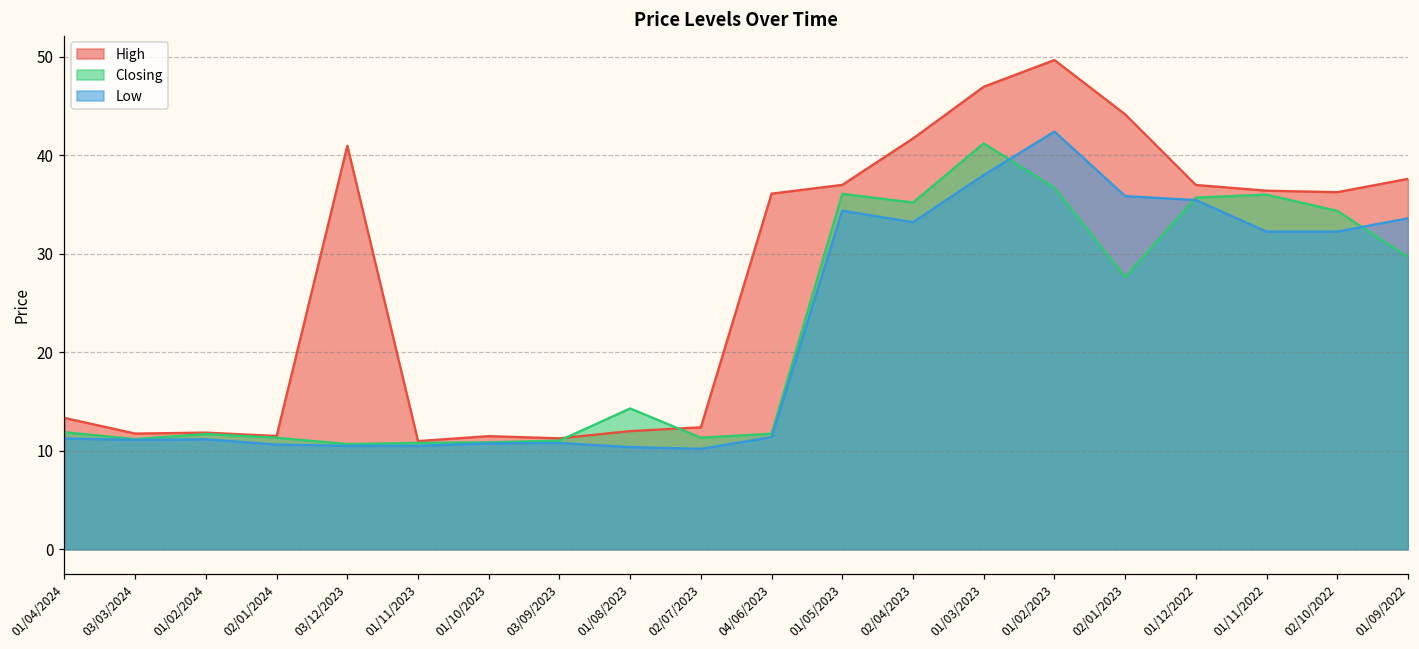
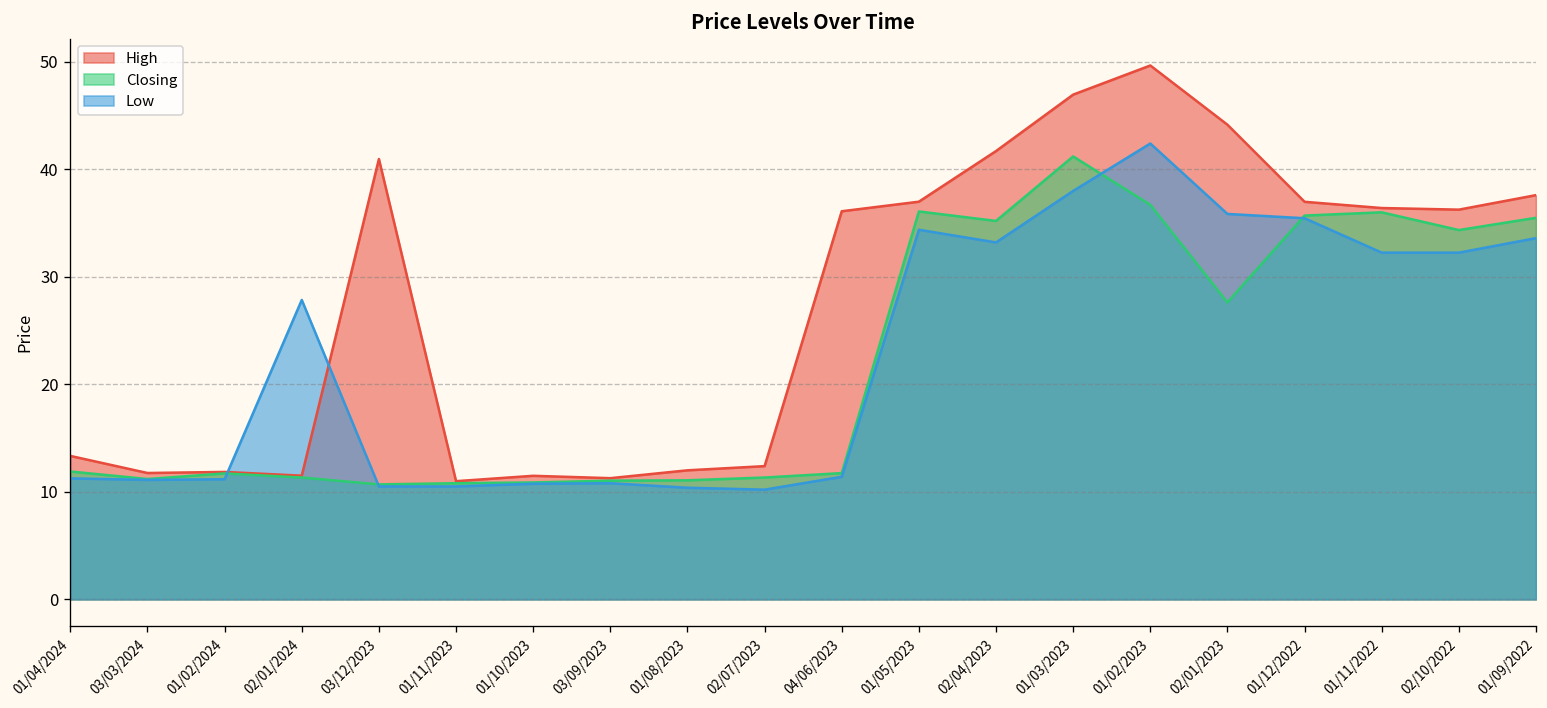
  {
    "High": {
      "01/04/2024": 13,
      "03/03/2024": 12,
      "03/12/2023": 41,
      "01/10/2023": 11,
      "01/08/2023": 12,
      "02/07/2023": 12,
      "04/06/2023": 36,
      "01/05/2023": 37,
      "02/04/2023": 42,
      "01/03/2023": 47,
      "01/02/2023": 50,
      "02/01/2023": 44,
      "01/12/2022": 37,
      "01/11/2022": 36,
      "02/10/2022": 36,
      "01/09/2022": 38
    },
    "Closing": {
      "01/04/2024": 12,
-     "01/08/2023": 14,
+     "01/08/2023": 11,
      "02/07/2023": 11,
      "04/06/2023": 12,
      "01/05/2023": 36,
      "02/04/2023": 35,
      "01/03/2023": 41,
      "01/02/2023": 37,
      "02/01/2023": 28,
      "01/11/2022": 36,
      "02/10/2022": 34,
-     "01/09/2022": 30
+     "01/09/2022": 35
    },
    "Low": {
      "01/04/2024": 11,
      "01/02/2024": 11,
-     "02/01/2024": 11,
+     "02/01/2024": 28,
      "01/11/2023": 11,
      "01/08/2023": 10,
      "02/07/2023": 10,
      "04/06/2023": 11,
      "01/05/2023": 34,
      "02/04/2023": 33,
      "01/03/2023": 38,
      "01/02/2023": 42,
      "02/01/2023": 36,
      "01/11/2022": 32,
      "02/10/2022": 32,
      "01/09/2022": 34
    }
  }
